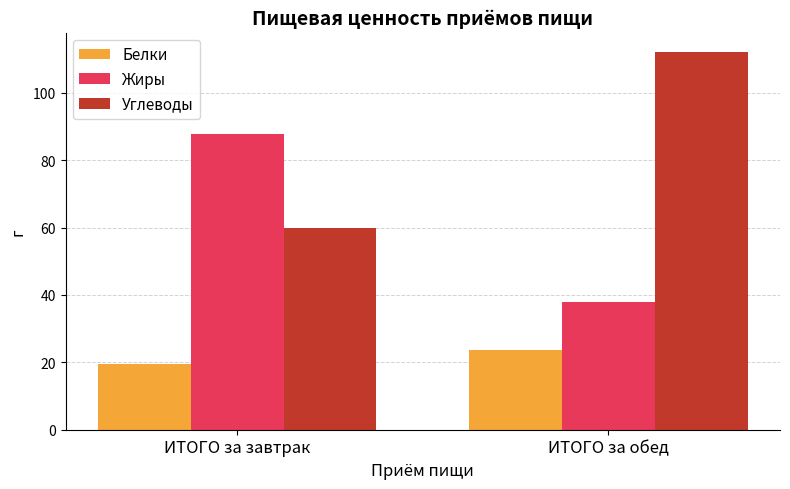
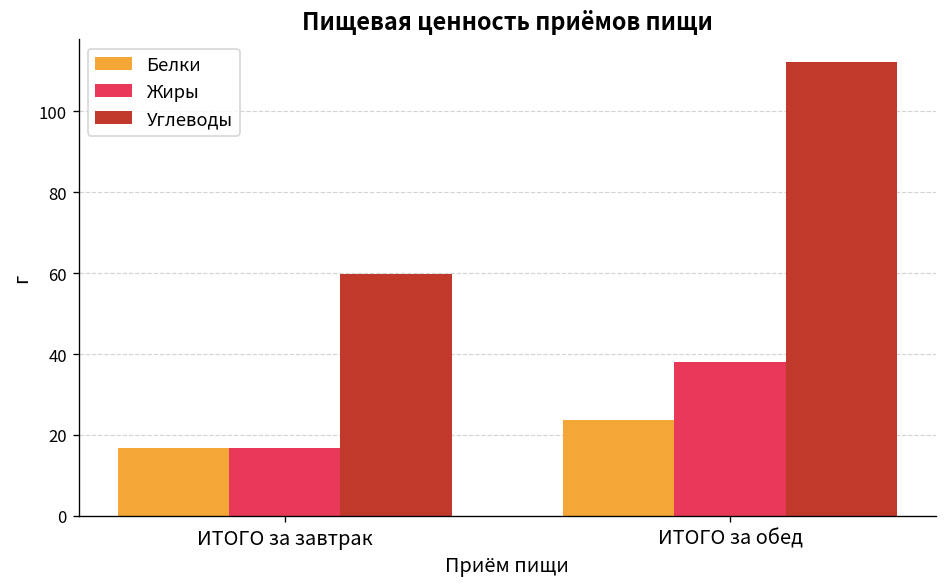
  {
    "Белки": {
-     "ИТОГО за завтрак": 19,
+     "ИТОГО за завтрак": 17,
      "ИТОГО за обед": 24
    },
    "Жиры": {
-     "ИТОГО за завтрак": 88,
+     "ИТОГО за завтрак": 17,
      "ИТОГО за обед": 38
    },
    "Углеводы": {
      "ИТОГО за завтрак": 60,
      "ИТОГО за обед": 112
    }
  }
